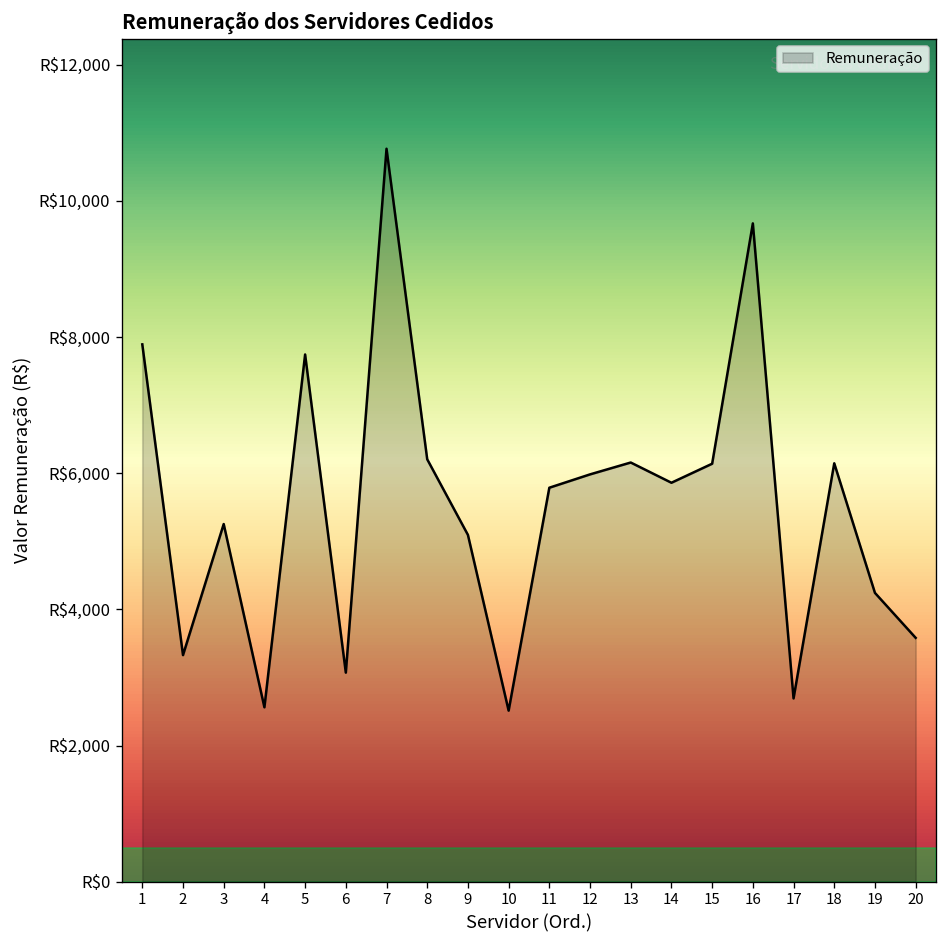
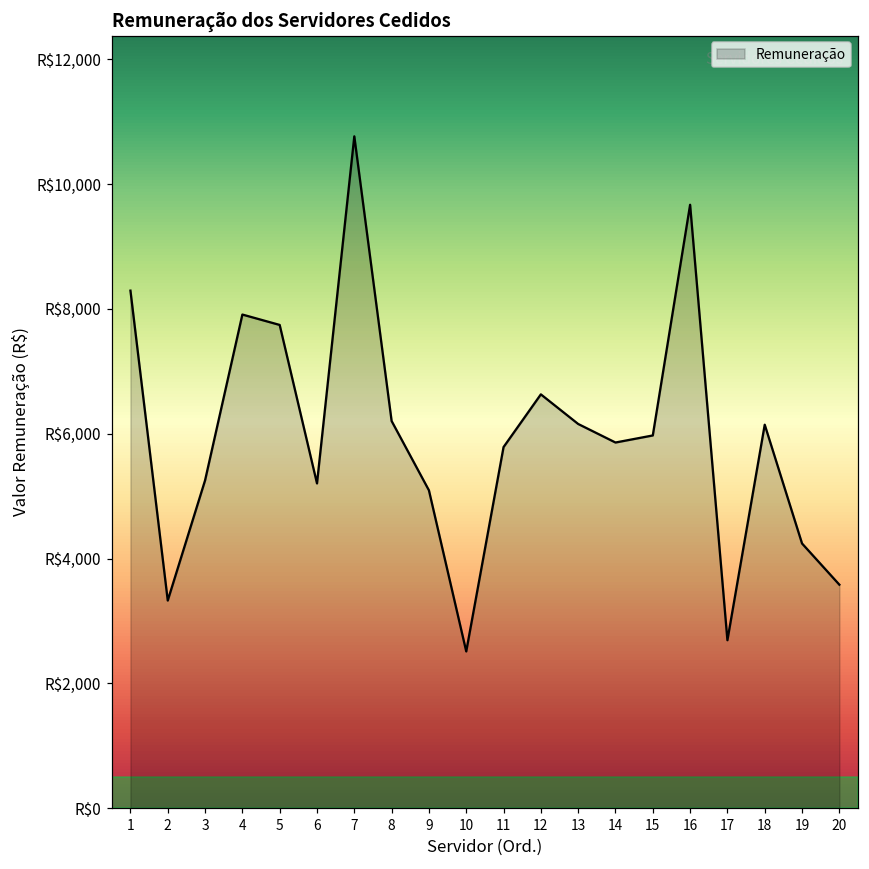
  {
-   "1": "R$7,900",
+   "1": "R$8,300",
    "2": "R$3,300",
    "3": "R$5,300",
-   "4": "R$2,600",
+   "4": "R$7,900",
    "5": "R$7,700",
-   "6": "R$3,100",
+   "6": "R$5,200",
    "7": "R$10,800",
    "8": "R$6,200",
    "9": "R$5,100",
    "10": "R$2,500",
    "11": "R$5,800",
-   "12": "R$6,000",
+   "12": "R$6,600",
    "13": "R$6,200",
    "14": "R$5,900",
-   "15": "R$6,100",
+   "15": "R$6,000",
    "16": "R$9,700",
    "17": "R$2,700",
    "18": "R$6,100",
    "19": "R$4,200",
    "20": "R$3,600"
  }
